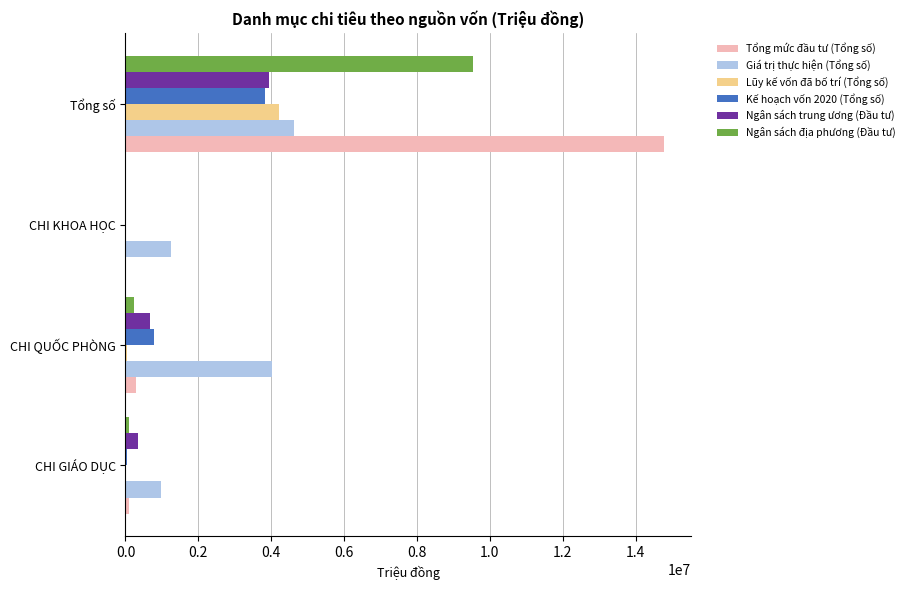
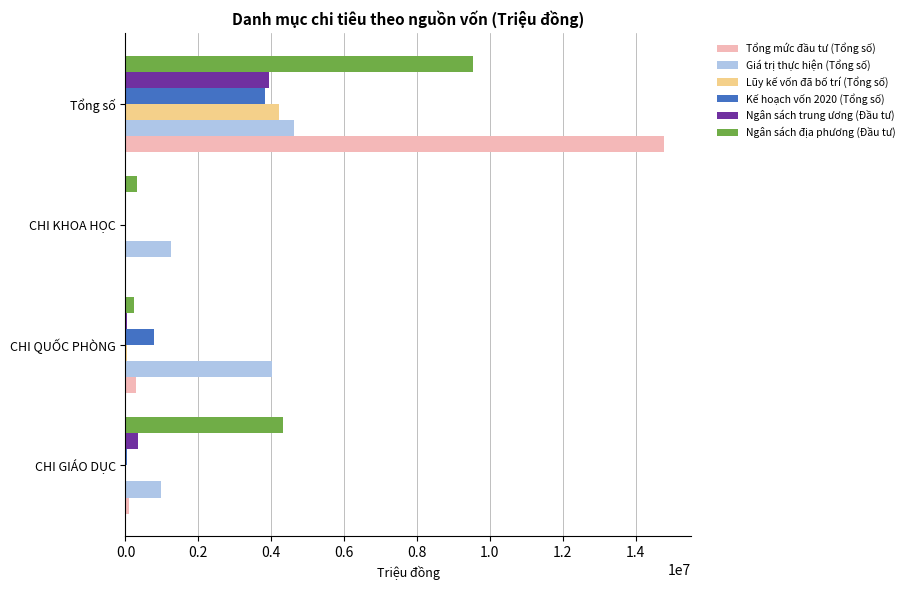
  {
    "Giá trị thực hiện (Tổng số)": {
      "Tổng số": 4600000,
      "CHI KHOA HỌC": 1300000,
      "CHI QUỐC PHÒNG": 4000000,
      "CHI GIÁO DỤC": 1000000
    },
    "Kế hoạch vốn 2020 (Tổng số)": {
      "Tổng số": 3800000,
      "CHI KHOA HỌC": 0,
      "CHI QUỐC PHÒNG": 800000
    },
    "Ngân sách trung ương (Đầu tư)": {
      "Tổng số": 3900000,
      "CHI KHOA HỌC": 0,
-     "CHI QUỐC PHÒNG": 700000,
+     "CHI QUỐC PHÒNG": 0,
      "CHI GIÁO DỤC": 300000
    },
    "Ngân sách địa phương (Đầu tư)": {
      "Tổng số": 9500000,
-     "CHI KHOA HỌC": 0,
+     "CHI KHOA HỌC": 300000,
      "CHI QUỐC PHÒNG": 200000,
-     "CHI GIÁO DỤC": 100000
+     "CHI GIÁO DỤC": 4300000
    }
  }
